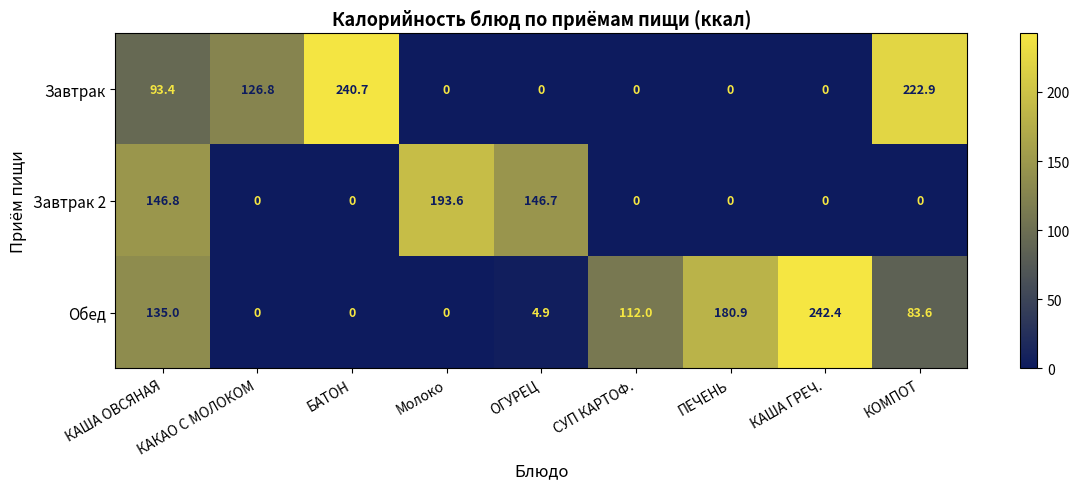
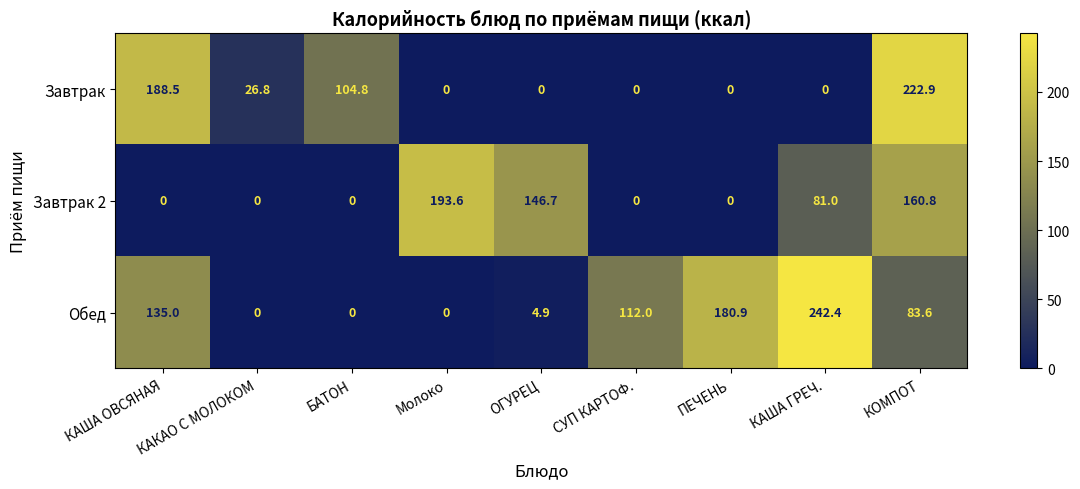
  {
    "Завтрак": {
-     "КАША ОВСЯНАЯ": 93.4,
-     "КАКАО С МОЛОКОМ": 126.8,
-     "БАТОН": 240.7,
+     "КАША ОВСЯНАЯ": 188.5,
+     "КАКАО С МОЛОКОМ": 26.8,
+     "БАТОН": 104.8,
      "Молоко": 0,
      "ОГУРЕЦ": 0,
      "СУП КАРТОФ.": 0,
      "ПЕЧЕНЬ": 0,
      "КАША ГРЕЧ.": 0,
      "КОМПОТ": 222.9
    },
    "Завтрак 2": {
-     "КАША ОВСЯНАЯ": 146.8,
+     "КАША ОВСЯНАЯ": 0,
      "КАКАО С МОЛОКОМ": 0,
      "БАТОН": 0,
      "Молоко": 193.6,
      "ОГУРЕЦ": 146.7,
      "СУП КАРТОФ.": 0,
      "ПЕЧЕНЬ": 0,
-     "КАША ГРЕЧ.": 0,
-     "КОМПОТ": 0
+     "КАША ГРЕЧ.": 81.0,
+     "КОМПОТ": 160.8
    },
    "Обед": {
      "КАША ОВСЯНАЯ": 135.0,
      "КАКАО С МОЛОКОМ": 0,
      "БАТОН": 0,
      "Молоко": 0,
      "ОГУРЕЦ": 4.9,
      "СУП КАРТОФ.": 112.0,
      "ПЕЧЕНЬ": 180.9,
      "КАША ГРЕЧ.": 242.4,
      "КОМПОТ": 83.6
    }
  }
